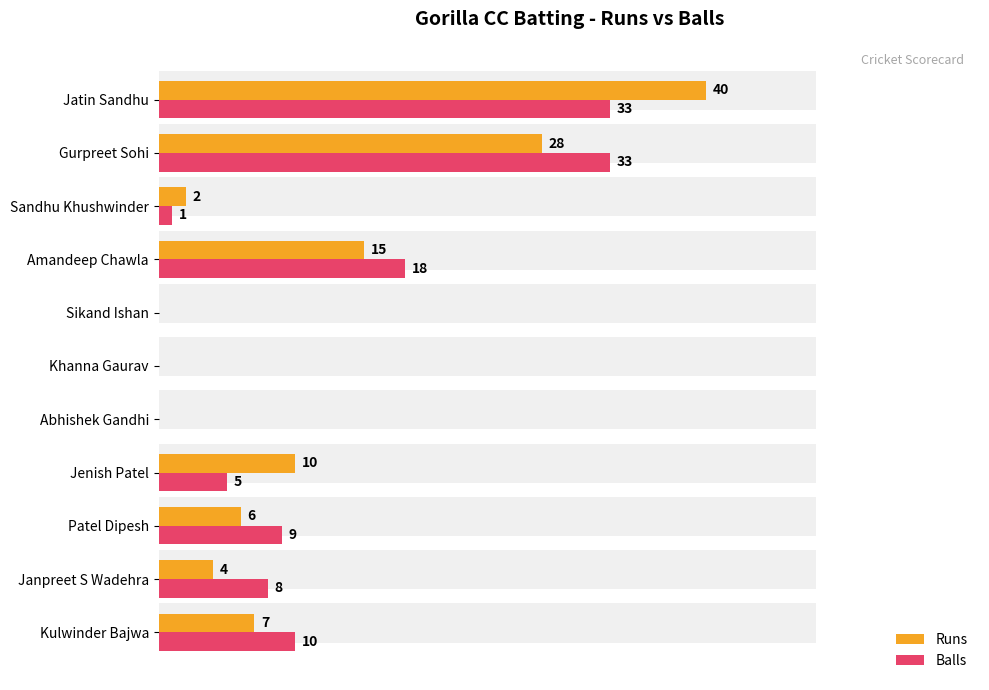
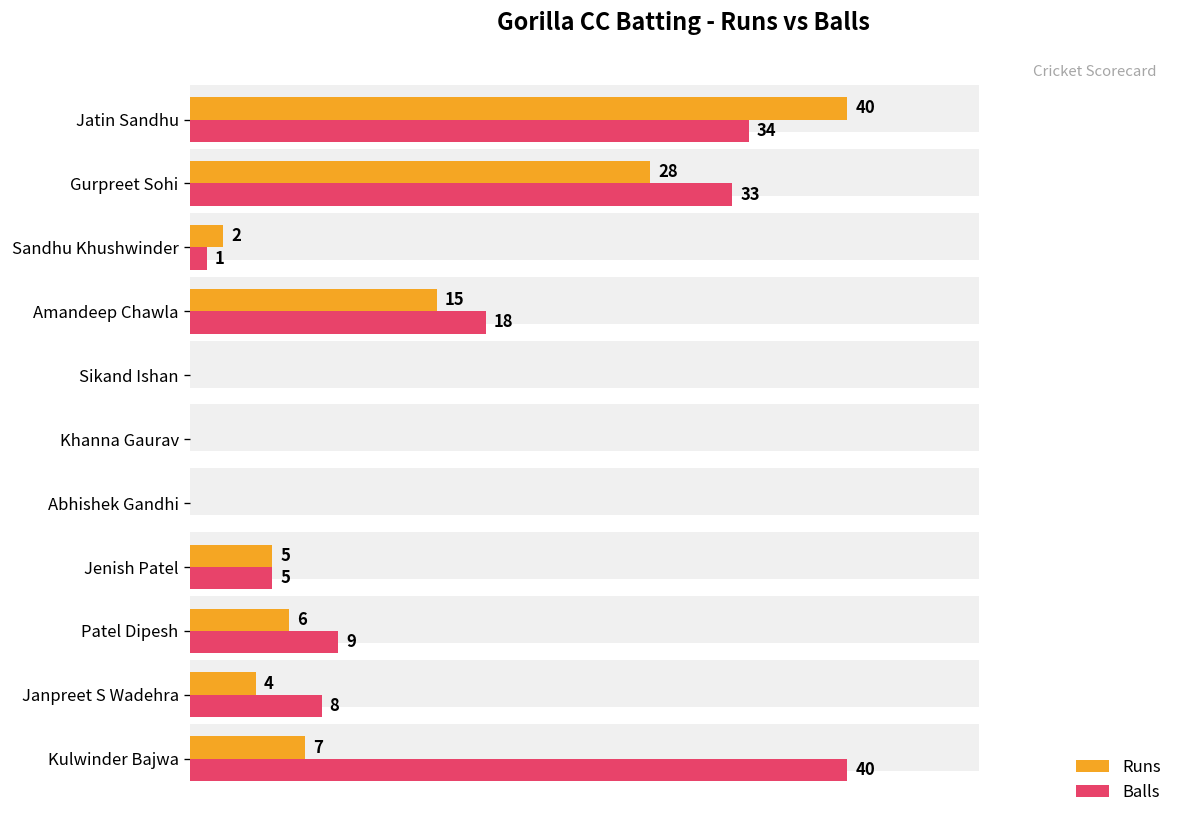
  {
    "Runs": {
-     "Jenish Patel": 10
+     "Jenish Patel": 5
    },
    "Balls": {
-     "Jatin Sandhu": 33,
+     "Jatin Sandhu": 34,
      "Gurpreet Sohi": 33,
      "Sandhu Khushwinder": 1,
      "Amandeep Chawla": 18,
      "Jenish Patel": 5,
      "Patel Dipesh": 9,
      "Janpreet S Wadehra": 8,
-     "Kulwinder Bajwa": 10
+     "Kulwinder Bajwa": 40
    }
  }
